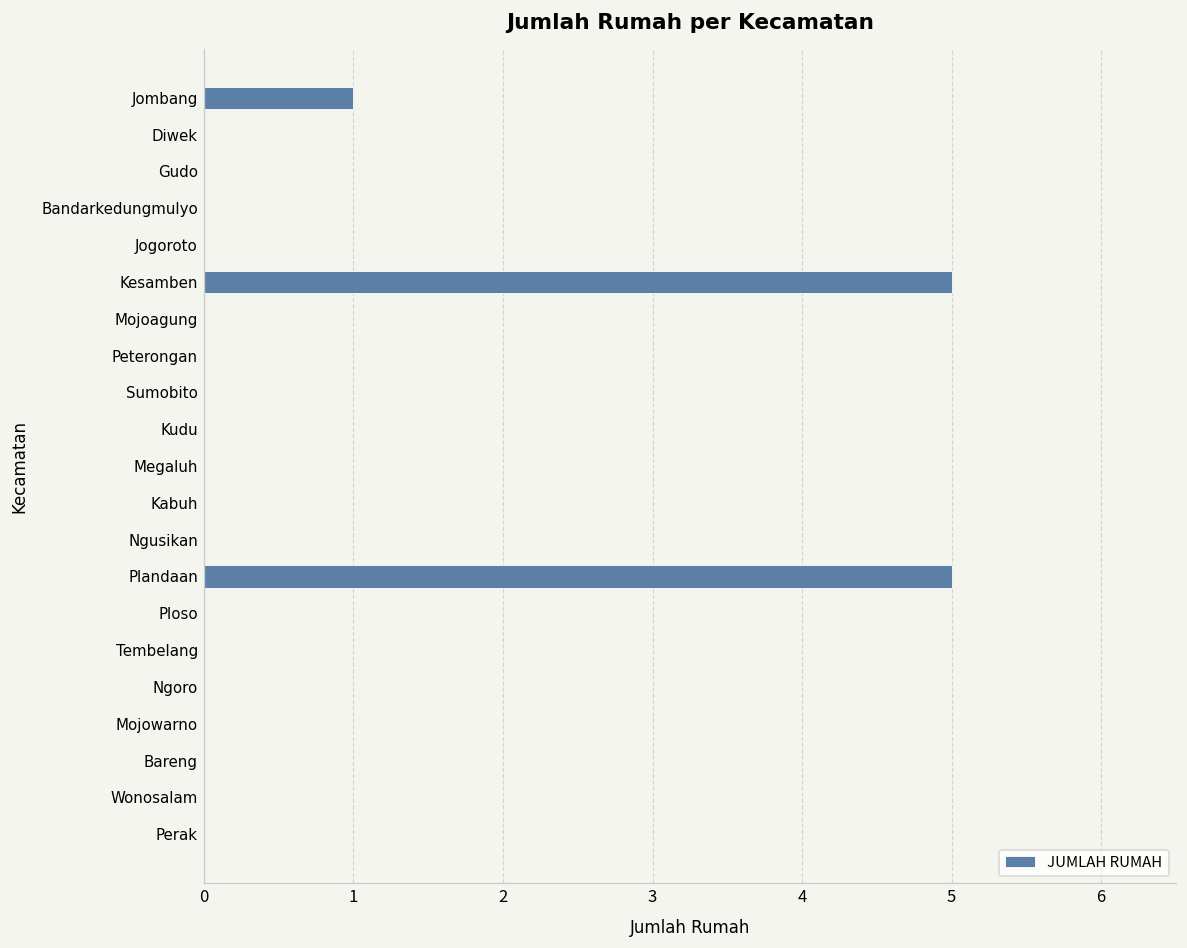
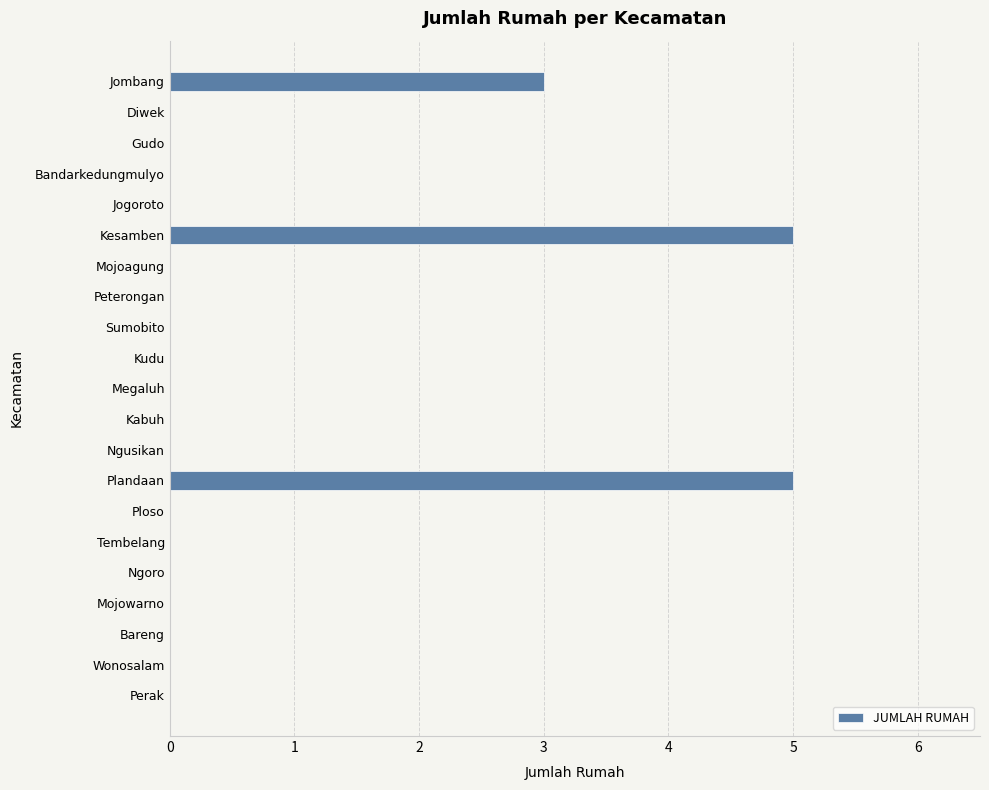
  {
-   "Jombang": 1,
+   "Jombang": 3,
    "Diwek": 0,
    "Gudo": 0,
    "Bandarkedungmulyo": 0,
    "Jogoroto": 0,
    "Kesamben": 5,
    "Mojoagung": 0,
    "Peterongan": 0,
    "Sumobito": 0,
    "Kudu": 0,
    "Megaluh": 0,
    "Kabuh": 0,
    "Ngusikan": 0,
    "Plandaan": 5,
    "Ploso": 0,
    "Tembelang": 0,
    "Ngoro": 0,
    "Mojowarno": 0,
    "Bareng": 0,
    "Wonosalam": 0,
    "Perak": 0
  }
